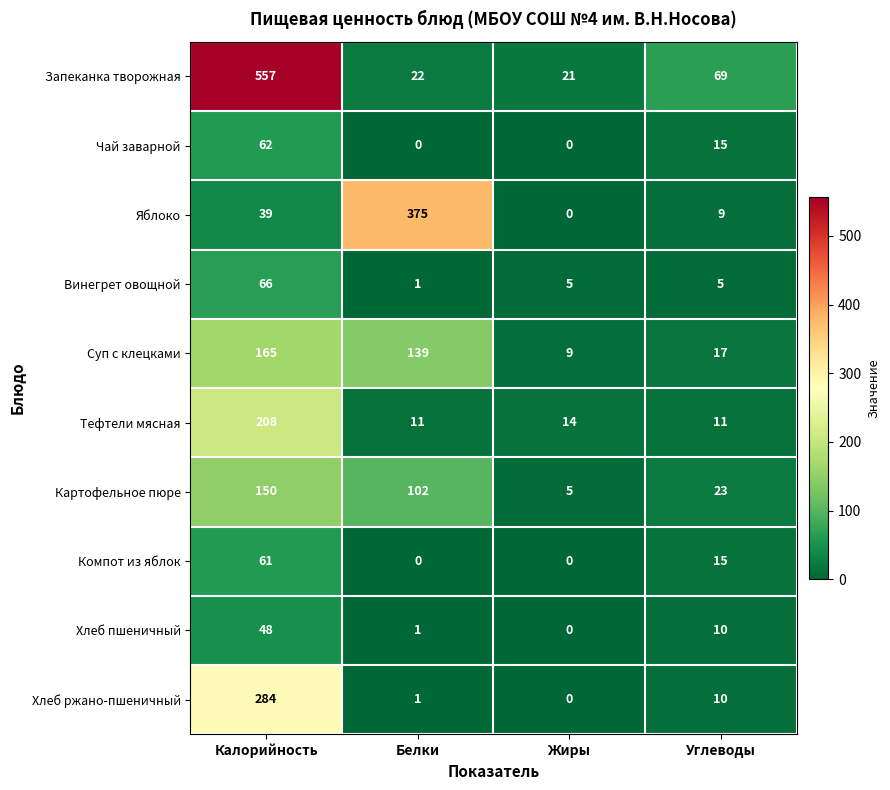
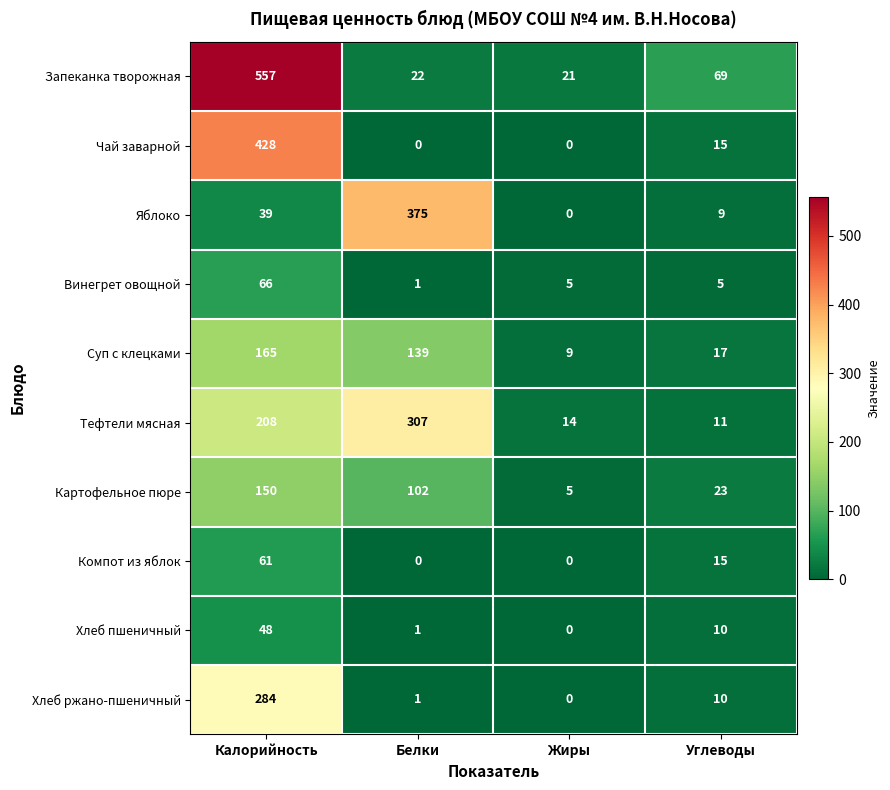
  {
    "Запеканка творожная": {
      "Калорийность": 557,
      "Белки": 22,
      "Жиры": 21,
      "Углеводы": 69
    },
    "Чай заварной": {
-     "Калорийность": 62,
+     "Калорийность": 428,
      "Белки": 0,
      "Жиры": 0,
      "Углеводы": 15
    },
    "Яблоко": {
      "Калорийность": 39,
      "Белки": 375,
      "Жиры": 0,
      "Углеводы": 9
    },
    "Винегрет овощной": {
      "Калорийность": 66,
      "Белки": 1,
      "Жиры": 5,
      "Углеводы": 5
    },
    "Суп с клецками": {
      "Калорийность": 165,
      "Белки": 139,
      "Жиры": 9,
      "Углеводы": 17
    },
    "Тефтели мясная": {
      "Калорийность": 208,
-     "Белки": 11,
+     "Белки": 307,
      "Жиры": 14,
      "Углеводы": 11
    },
    "Картофельное пюре": {
      "Калорийность": 150,
      "Белки": 102,
      "Жиры": 5,
      "Углеводы": 23
    },
    "Компот из яблок": {
      "Калорийность": 61,
      "Белки": 0,
      "Жиры": 0,
      "Углеводы": 15
    },
    "Хлеб пшеничный": {
      "Калорийность": 48,
      "Белки": 1,
      "Жиры": 0,
      "Углеводы": 10
    },
    "Хлеб ржано-пшеничный": {
      "Калорийность": 284,
      "Белки": 1,
      "Жиры": 0,
      "Углеводы": 10
    }
  }
